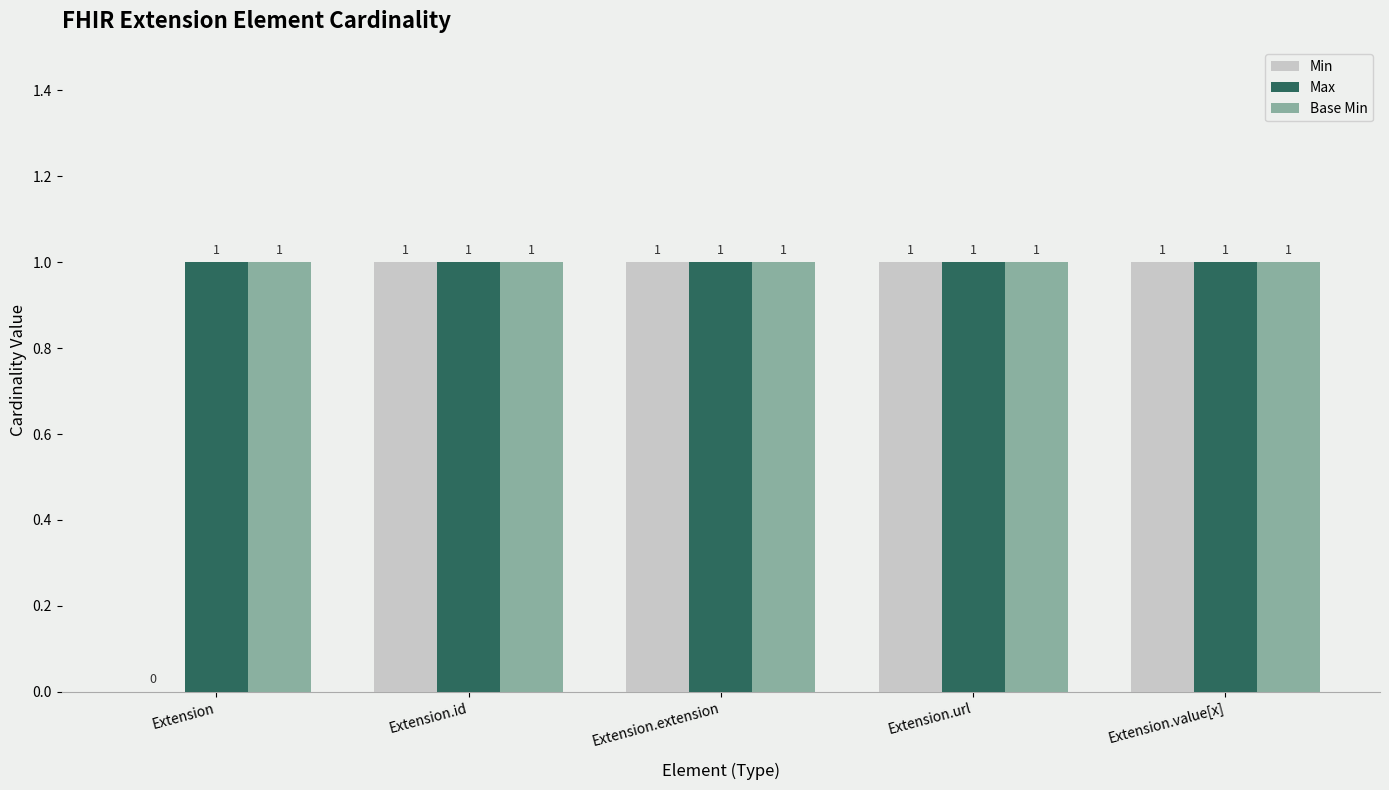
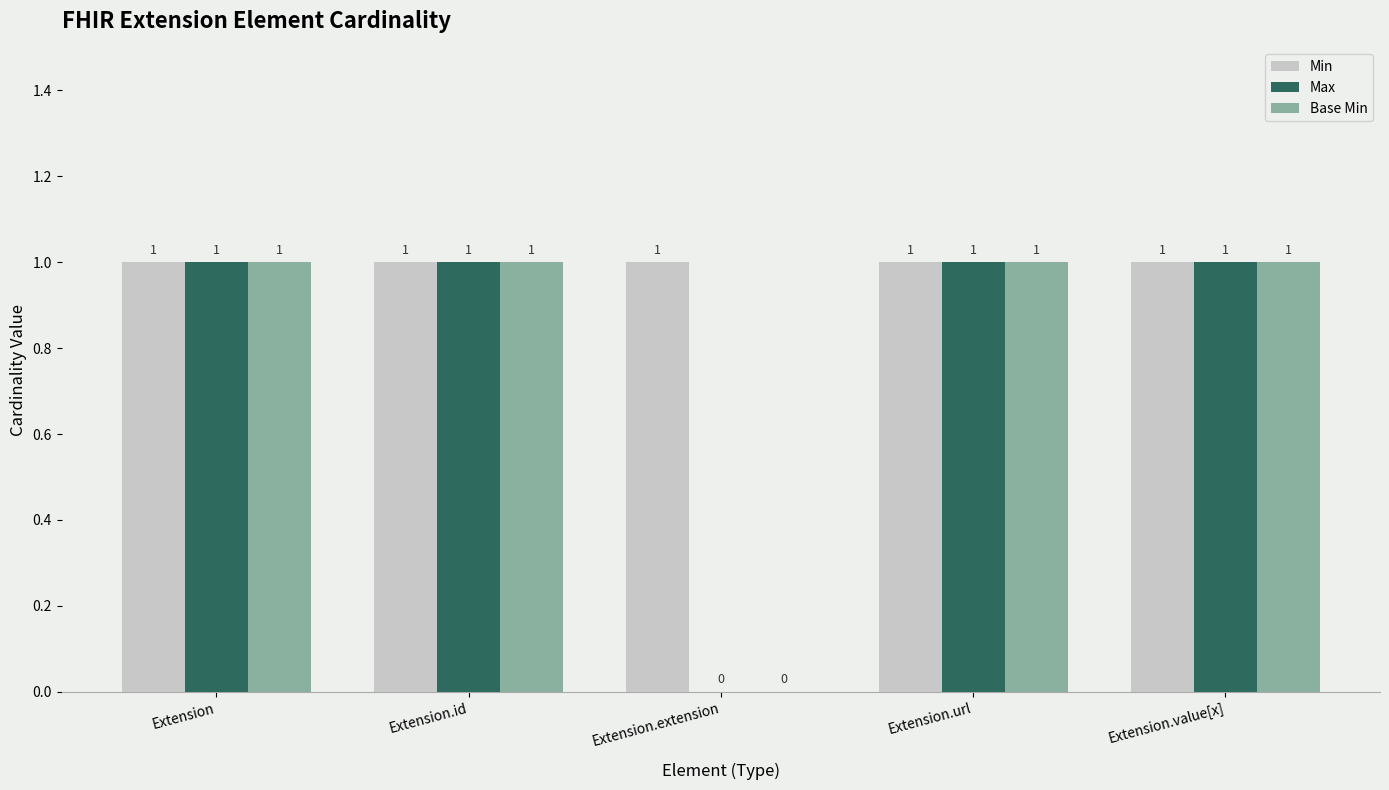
  {
    "Min": {
-     "Extension": 0,
+     "Extension": 1,
      "Extension.id": 1,
      "Extension.extension": 1,
      "Extension.url": 1,
      "Extension.value[x]": 1
    },
    "Max": {
      "Extension": 1,
      "Extension.id": 1,
-     "Extension.extension": 1,
+     "Extension.extension": 0,
      "Extension.url": 1,
      "Extension.value[x]": 1
    },
    "Base Min": {
      "Extension": 1,
      "Extension.id": 1,
-     "Extension.extension": 1,
+     "Extension.extension": 0,
      "Extension.url": 1,
      "Extension.value[x]": 1
    }
  }
